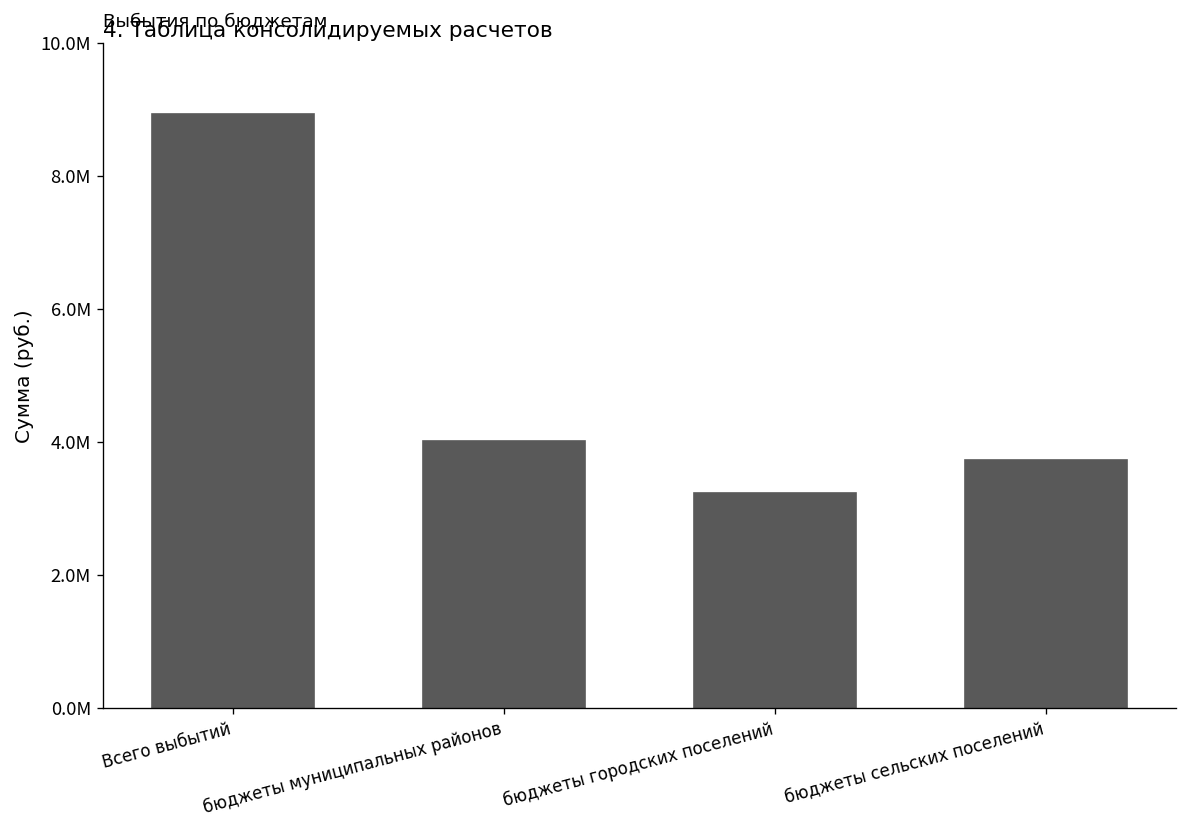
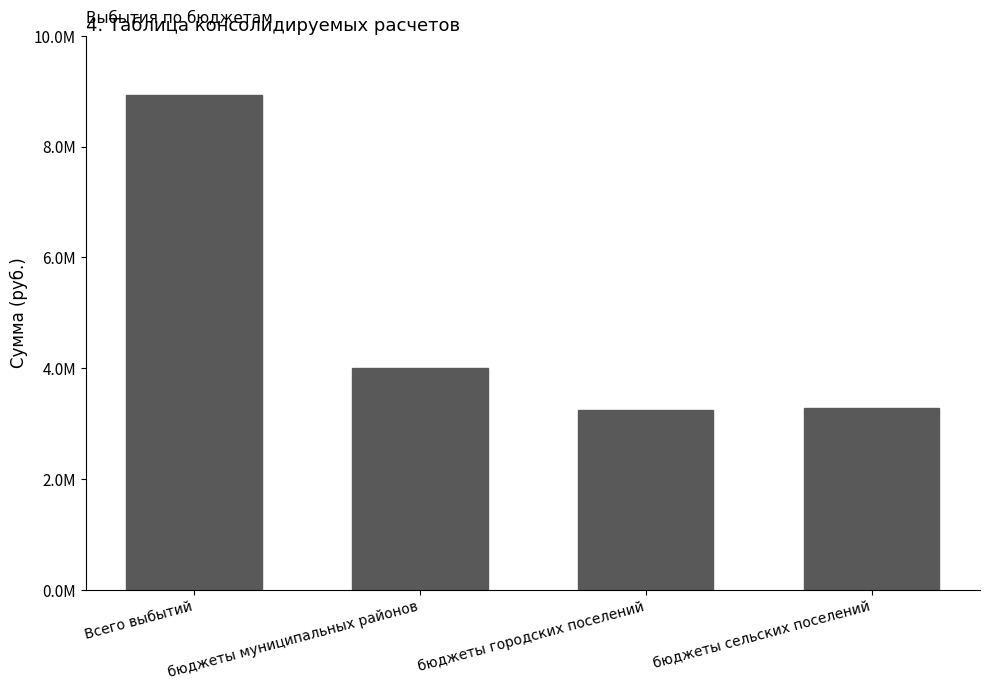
  {
    "Всего выбытий": "8.9М",
    "бюджеты муниципальных районов": "4.0М",
    "бюджеты городских поселений": "3.2М",
-   "бюджеты сельских поселений": "3.7М"
+   "бюджеты сельских поселений": "3.3М"
  }
